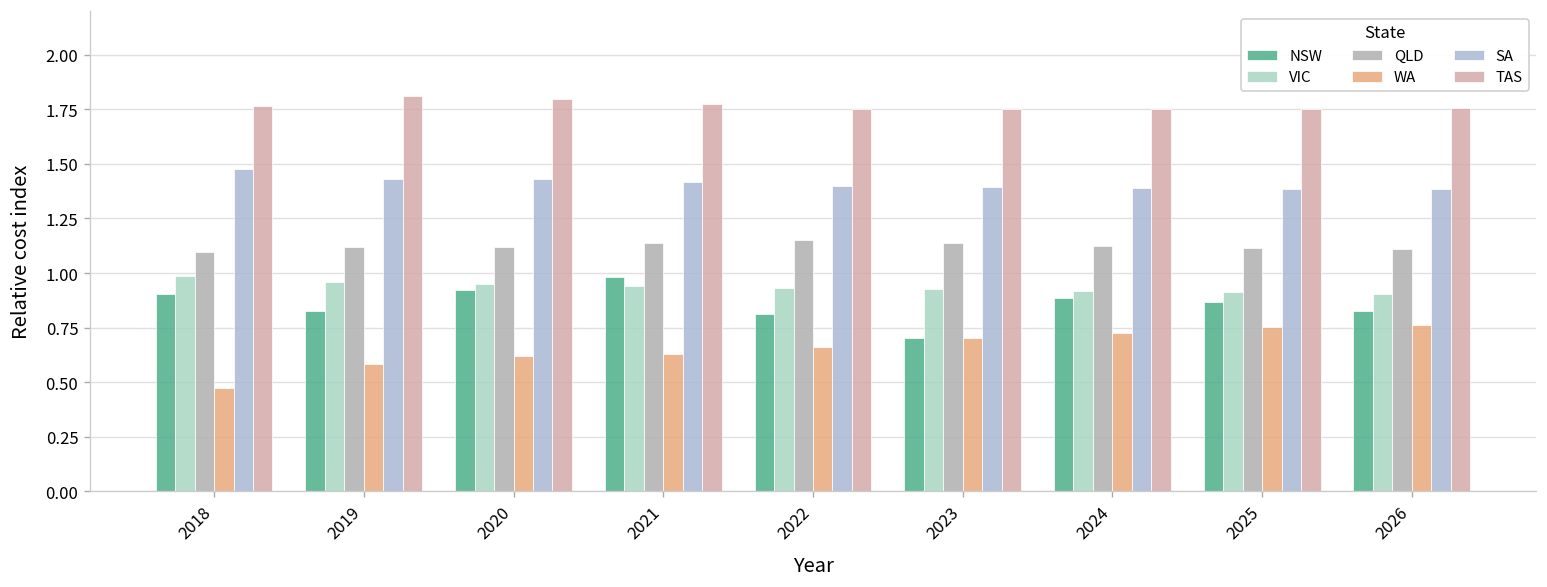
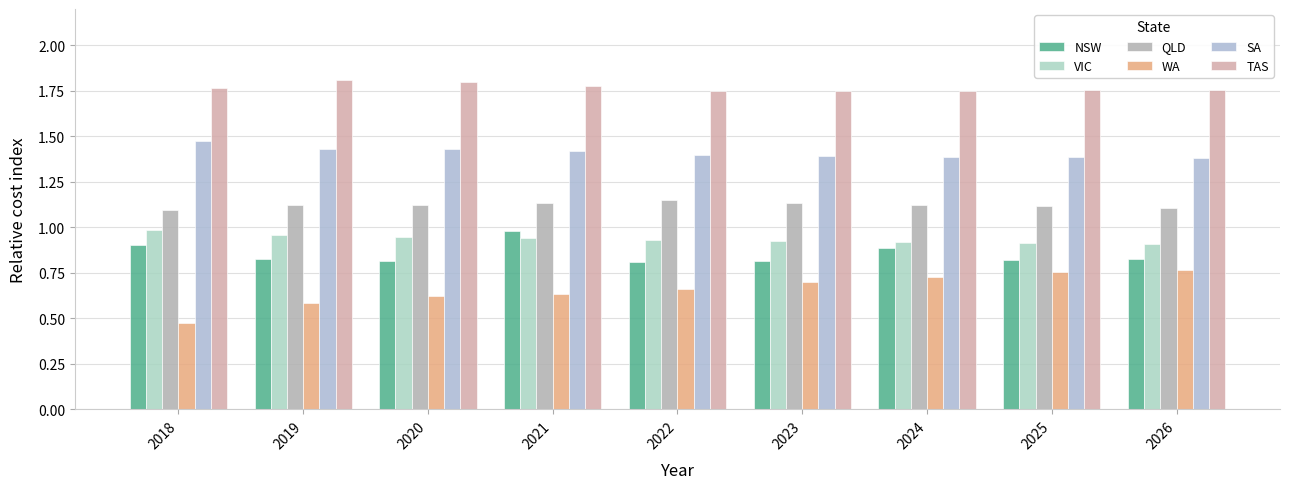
  {
    "NSW": {
      "2018": 0.90,
      "2019": 0.82,
-     "2020": 0.92,
+     "2020": 0.82,
      "2021": 0.98,
      "2022": 0.81,
-     "2023": 0.70,
+     "2023": 0.81,
      "2024": 0.89,
-     "2025": 0.87,
+     "2025": 0.82,
      "2026": 0.83
    }
  }
